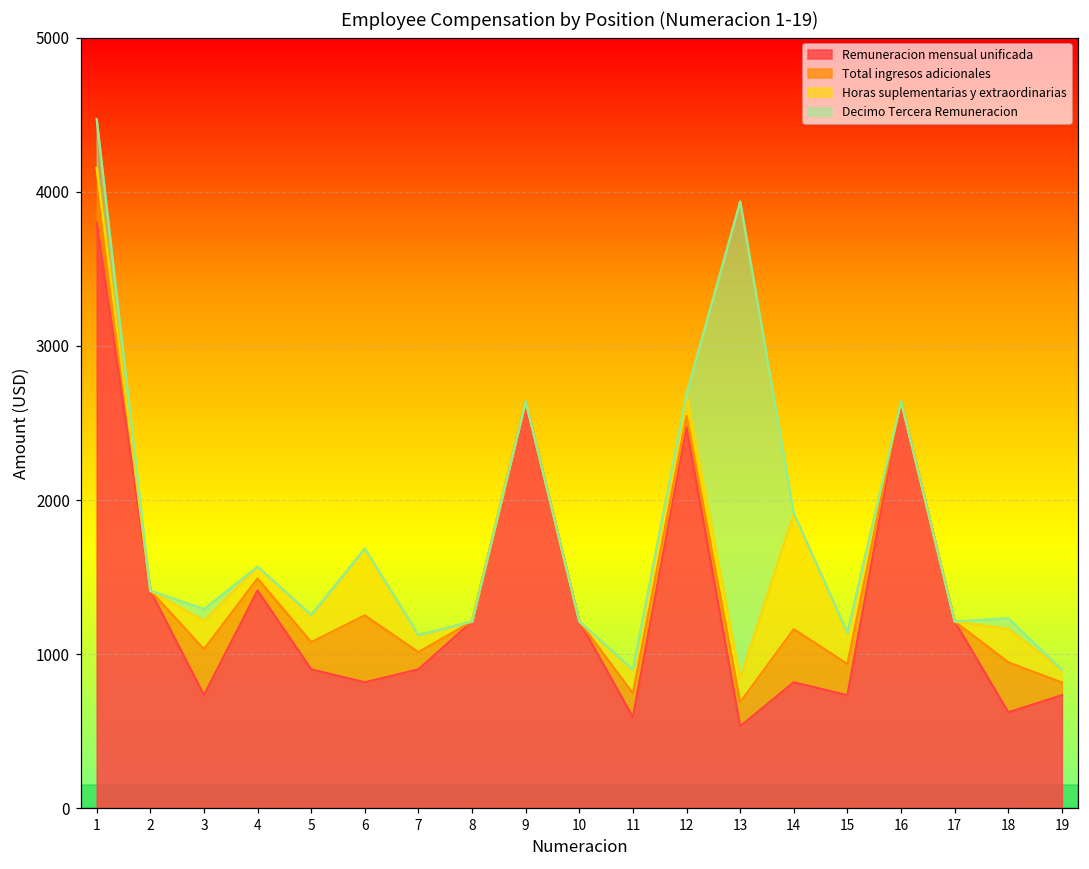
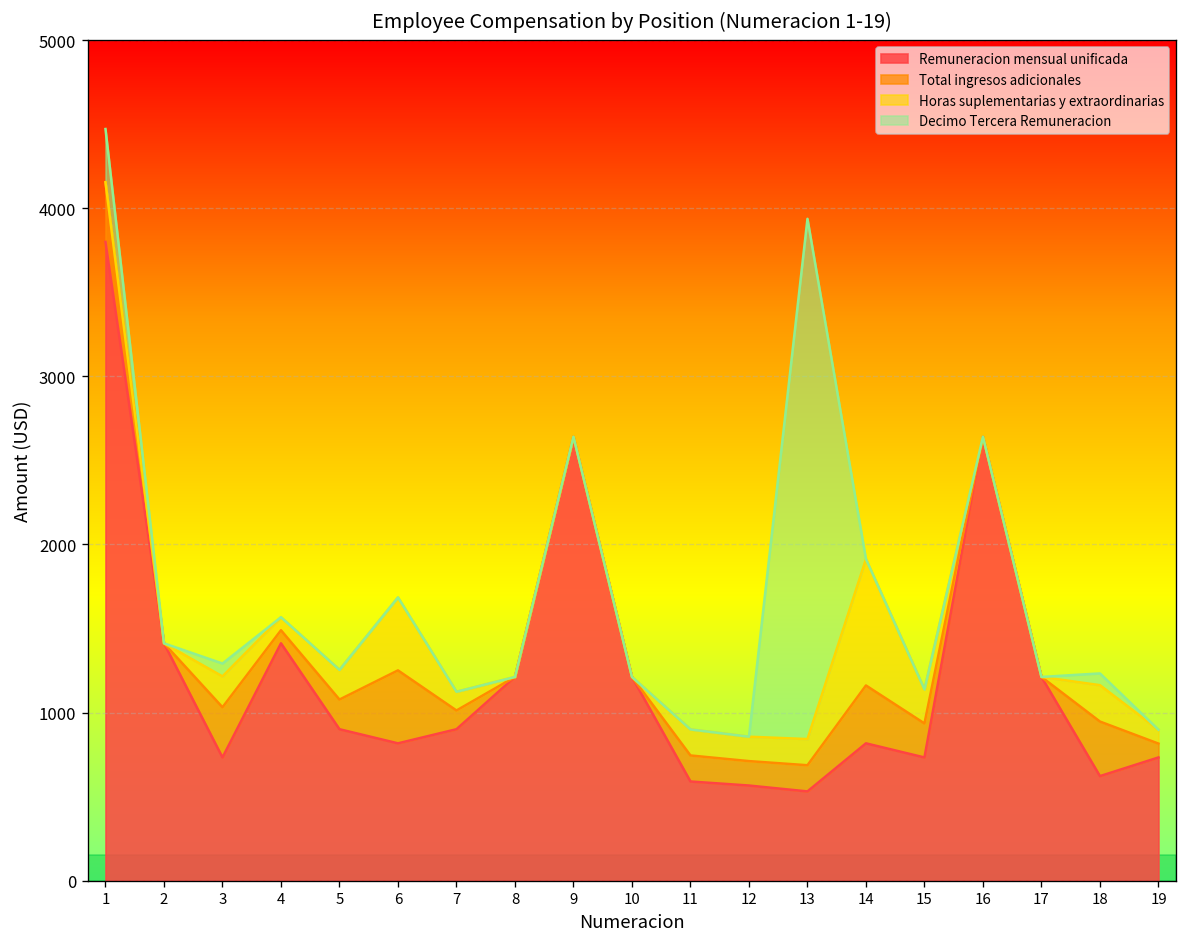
  {
    "Remuneracion mensual unificada": {
      "1": 3800,
      "3": 730,
      "4": 1410,
      "5": 900,
      "6": 820,
      "7": 900,
      "11": 590,
-     "12": 2470,
+     "12": 570,
      "13": 530,
      "14": 820,
      "15": 730,
      "18": 620,
      "19": 730
    },
    "Total ingresos adicionales": {
      "3": 300,
      "4": 80,
      "5": 180,
      "6": 430,
      "7": 110,
      "11": 150,
-     "12": 70,
+     "12": 150,
      "13": 160,
      "14": 340,
      "15": 200,
      "18": 320,
      "19": 80
    },
    "Horas suplementarias y extraordinarias": {
      "3": 180,
      "13": 160,
      "18": 220
    },
    "Decimo Tercera Remuneracion": {
      "1": 320,
      "3": 80,
      "13": 3100,
      "18": 70
    }
  }
